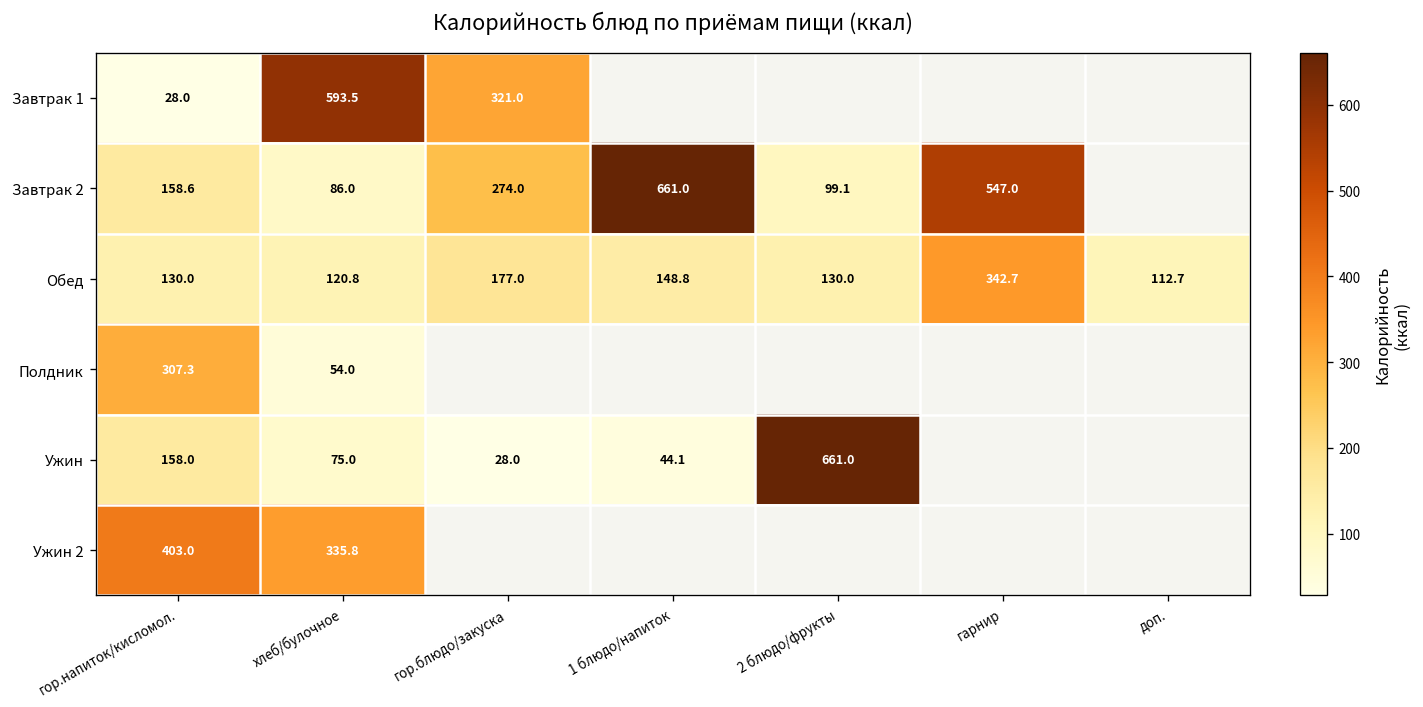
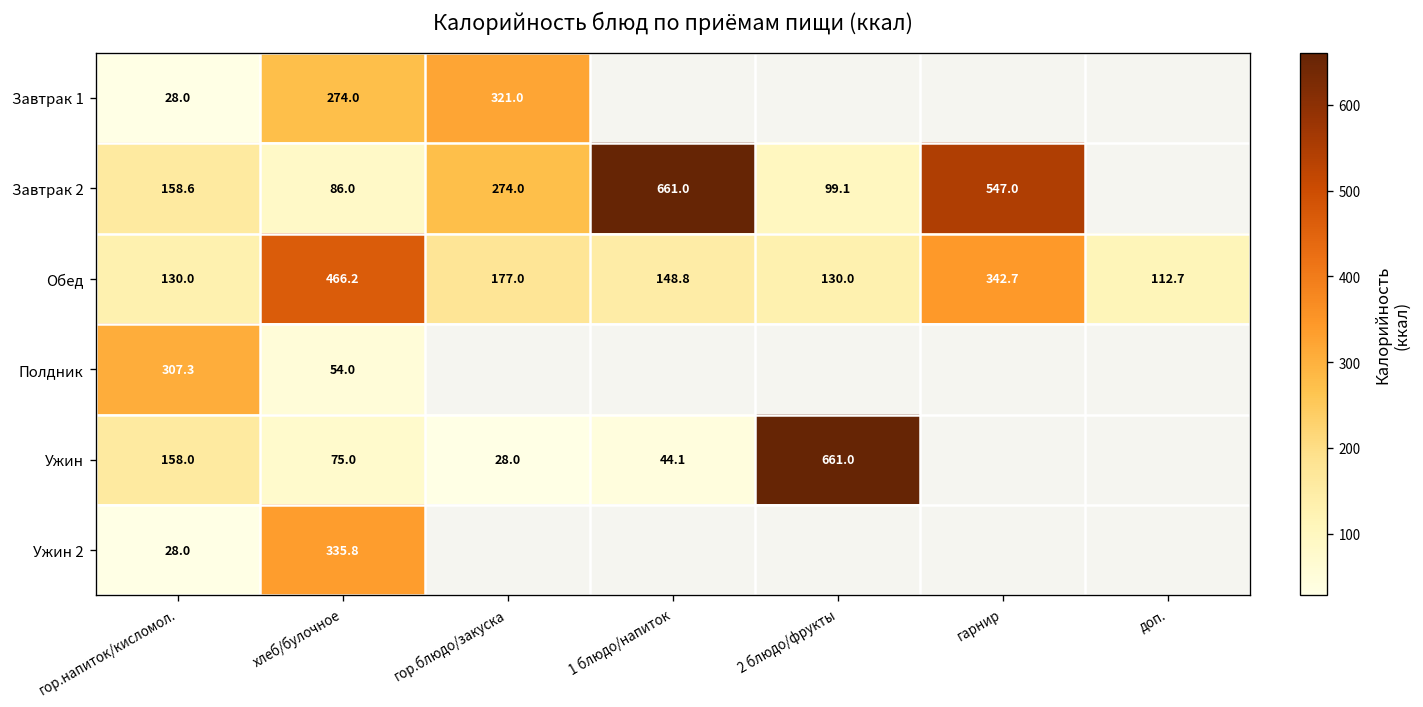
  {
    "Завтрак 1": {
      "гор.напиток/кисломол.": 28.0,
-     "хлеб/булочное": 593.5,
+     "хлеб/булочное": 274.0,
      "гор.блюдо/закуска": 321.0
    },
    "Завтрак 2": {
      "гор.напиток/кисломол.": 158.6,
      "хлеб/булочное": 86.0,
      "гор.блюдо/закуска": 274.0,
      "1 блюдо/напиток": 661.0,
      "2 блюдо/фрукты": 99.1,
      "гарнир": 547.0
    },
    "Обед": {
      "гор.напиток/кисломол.": 130.0,
-     "хлеб/булочное": 120.8,
+     "хлеб/булочное": 466.2,
      "гор.блюдо/закуска": 177.0,
      "1 блюдо/напиток": 148.8,
      "2 блюдо/фрукты": 130.0,
      "гарнир": 342.7,
      "доп.": 112.7
    },
    "Полдник": {
      "гор.напиток/кисломол.": 307.3,
      "хлеб/булочное": 54.0
    },
    "Ужин": {
      "гор.напиток/кисломол.": 158.0,
      "хлеб/булочное": 75.0,
      "гор.блюдо/закуска": 28.0,
      "1 блюдо/напиток": 44.1,
      "2 блюдо/фрукты": 661.0
    },
    "Ужин 2": {
-     "гор.напиток/кисломол.": 403.0,
+     "гор.напиток/кисломол.": 28.0,
      "хлеб/булочное": 335.8
    }
  }
